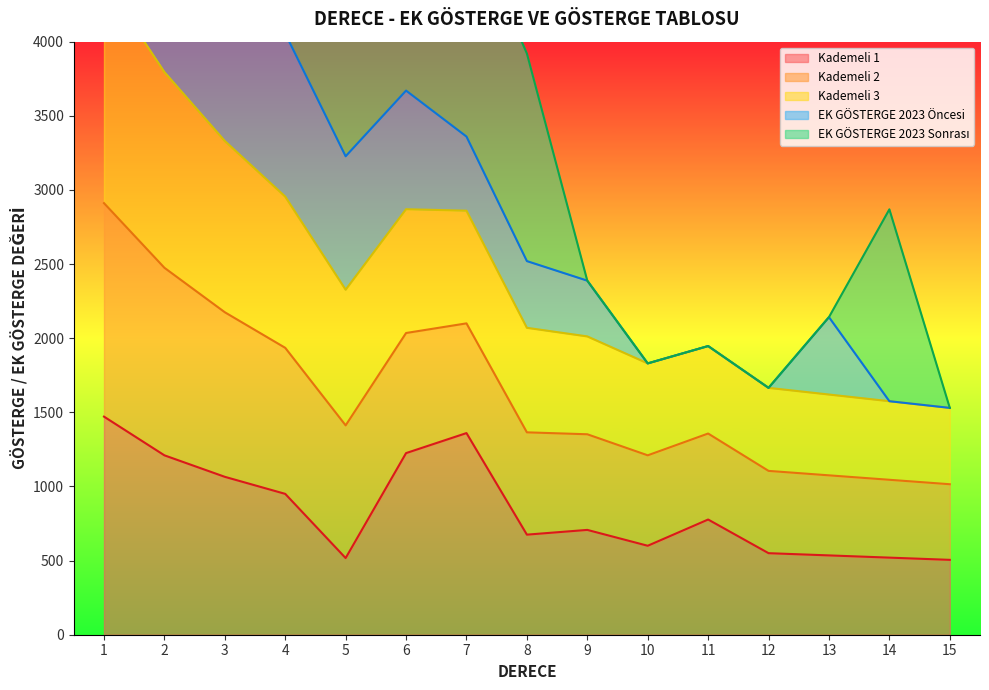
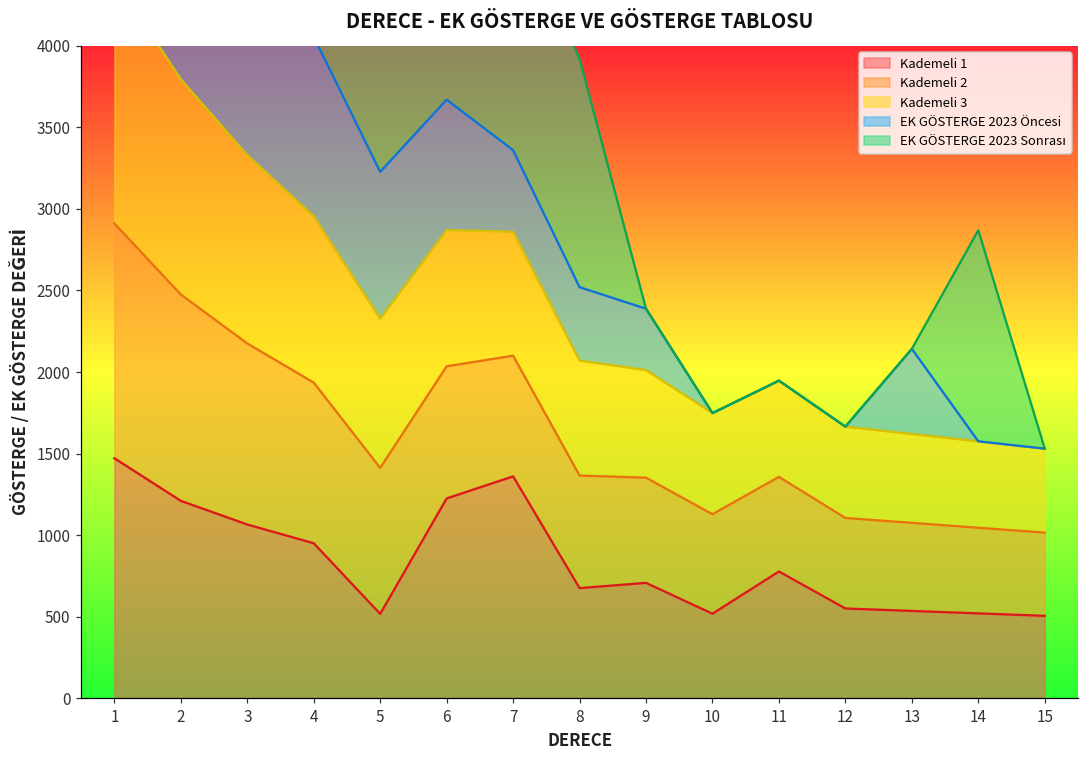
  {
    "Kademeli 1": {
      "1": 1470,
      "2": 1210,
      "3": 1070,
      "4": 950,
      "5": 520,
      "6": 1230,
      "7": 1360,
      "8": 680,
      "9": 710,
-     "10": 600,
+     "10": 520,
      "11": 780,
      "12": 550,
      "13": 540,
      "14": 520,
      "15": 510
    },
    "EK GÖSTERGE 2023 Öncesi": {
      "5": 900,
      "6": 800,
      "7": 500,
      "8": 450
    },
    "EK GÖSTERGE 2023 Sonrası": {
      "8": 1400,
      "14": 1290
    }
  }
